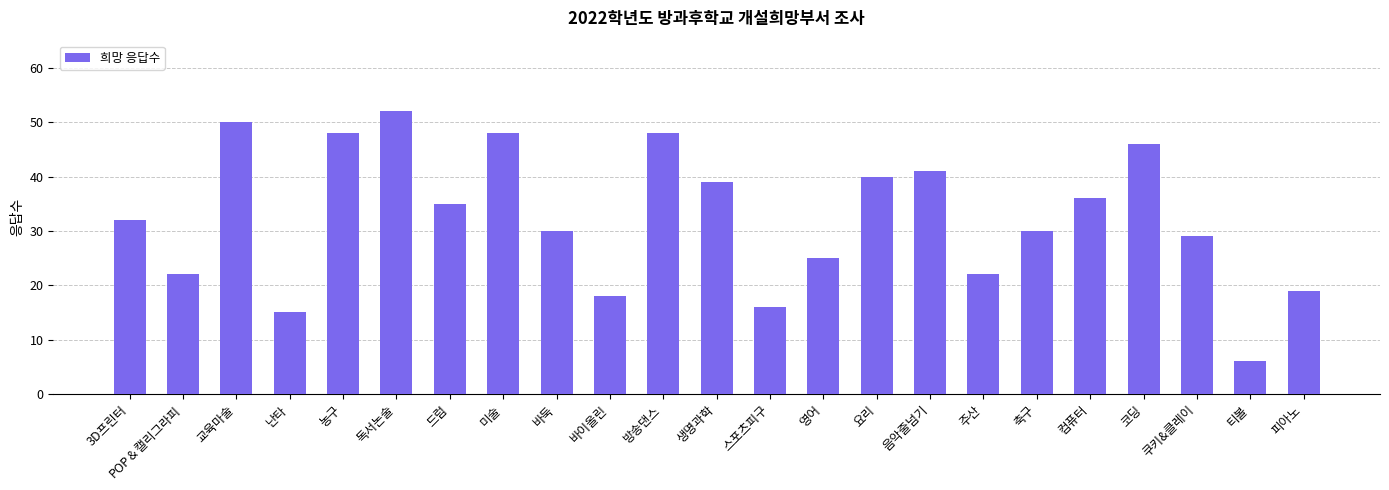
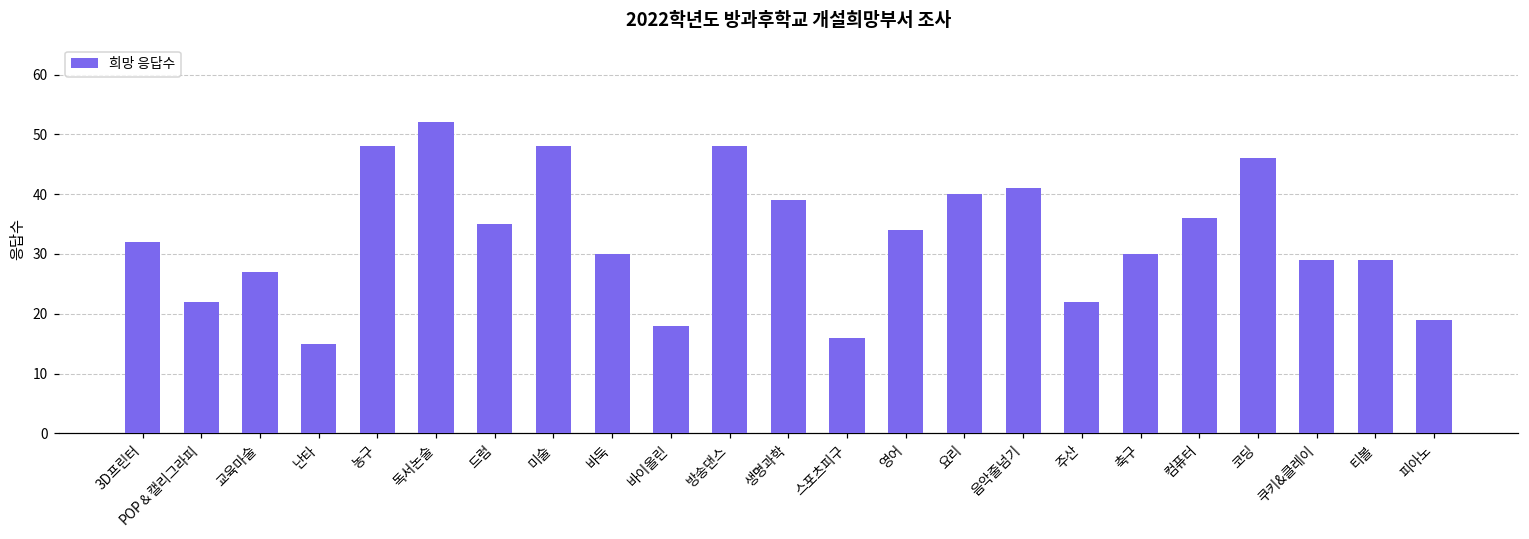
  {
    "3D프린터": 32,
    "POP＆캘리그라피": 22,
-   "교육마술": 50,
+   "교육마술": 27,
    "난타": 15,
    "농구": 48,
    "독서논술": 52,
    "드럼": 35,
    "미술": 48,
    "바둑": 30,
    "바이올린": 18,
    "방송댄스": 48,
    "생명과학": 39,
    "스포츠피구": 16,
-   "영어": 25,
+   "영어": 34,
    "요리": 40,
    "음악줄넘기": 41,
    "주산": 22,
    "축구": 30,
    "컴퓨터": 36,
    "코딩": 46,
    "쿠키&클레이": 29,
-   "티볼": 6,
+   "티볼": 29,
    "피아노": 19
  }
